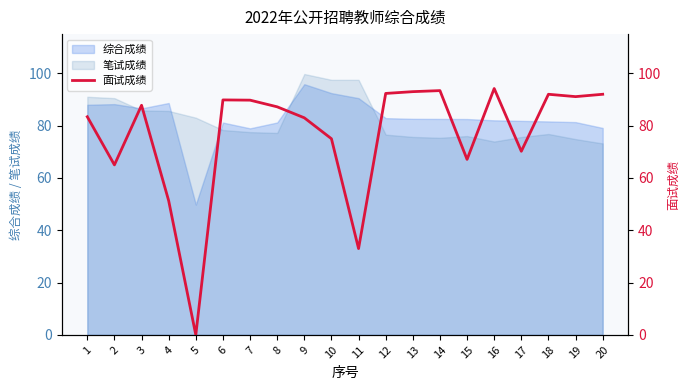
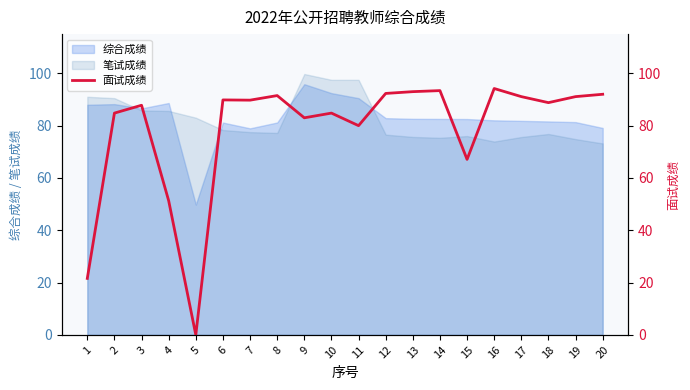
  {
    "面试成绩": {
-     "1": 83,
-     "2": 65,
+     "1": 22,
+     "2": 85,
      "3": 88,
      "4": 51,
      "5": 0,
      "6": 90,
      "7": 90,
-     "8": 87,
+     "8": 92,
      "9": 83,
-     "10": 75,
-     "11": 33,
+     "10": 85,
+     "11": 80,
      "12": 92,
      "13": 93,
      "14": 93,
      "15": 67,
      "16": 94,
-     "17": 70,
-     "18": 92,
+     "17": 91,
+     "18": 89,
      "19": 91,
      "20": 92
    }
  }
